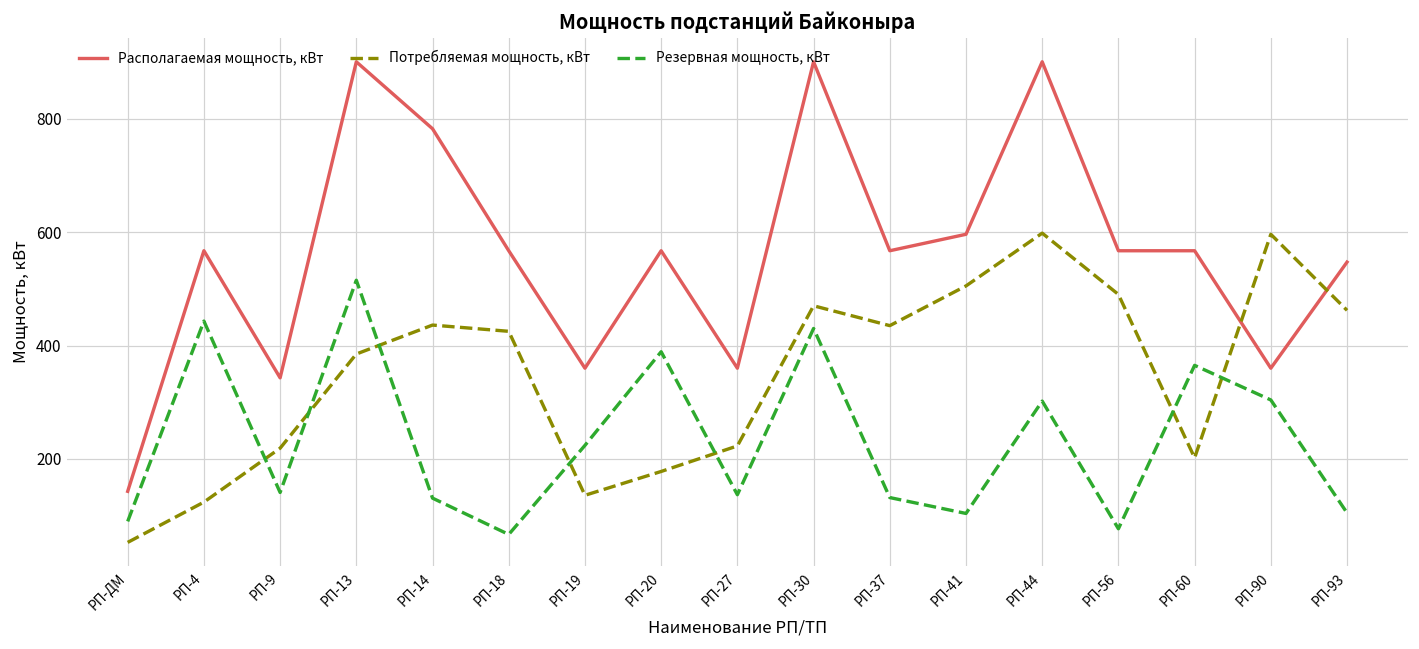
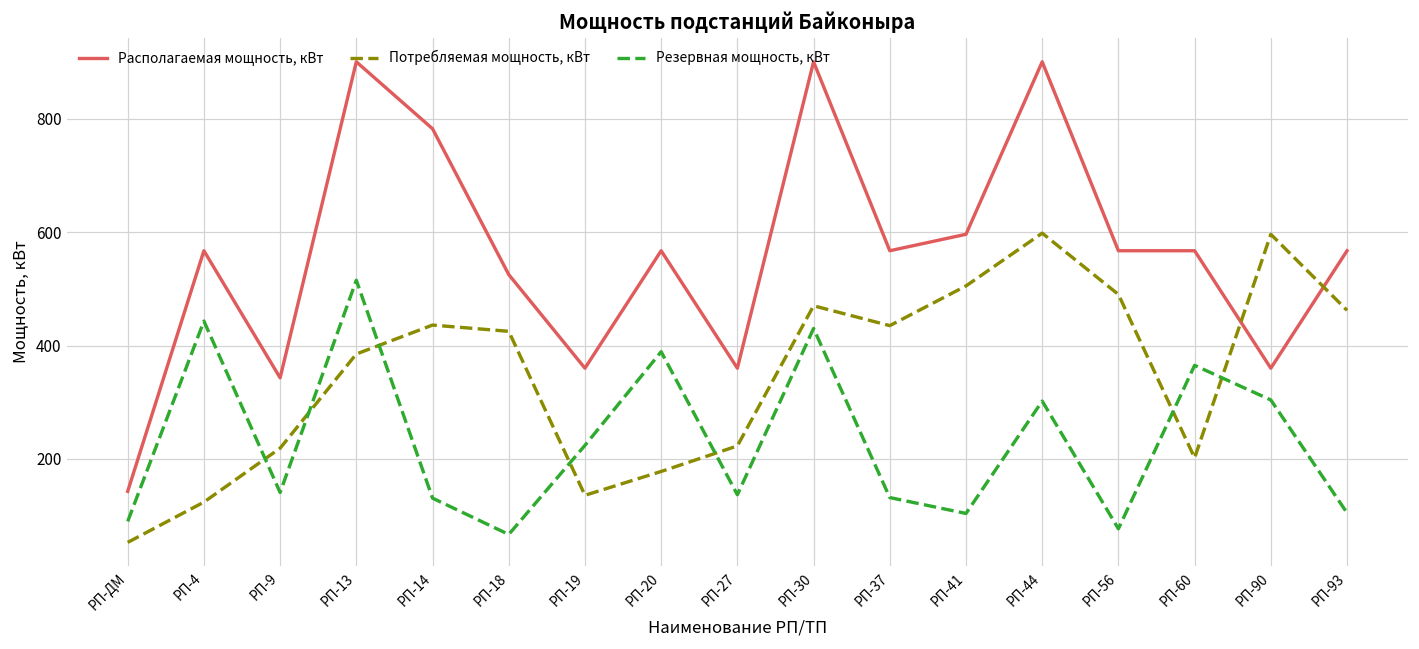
  {
    "Располагаемая мощность, кВт": {
      "РП-ДМ": 140,
      "РП-4": 570,
      "РП-9": 340,
      "РП-13": 900,
      "РП-14": 780,
-     "РП-18": 570,
+     "РП-18": 530,
      "РП-19": 360,
      "РП-20": 570,
      "РП-27": 360,
      "РП-30": 900,
      "РП-37": 570,
      "РП-41": 600,
      "РП-44": 900,
      "РП-56": 570,
      "РП-60": 570,
      "РП-90": 360,
-     "РП-93": 550
+     "РП-93": 570
    },
    "Потребляемая мощность, кВт": {
      "РП-ДМ": 50,
      "РП-4": 120,
      "РП-9": 220,
      "РП-13": 390,
      "РП-14": 440,
      "РП-18": 430,
      "РП-19": 140,
      "РП-20": 180,
      "РП-27": 220,
      "РП-30": 470,
      "РП-37": 440,
      "РП-41": 510,
      "РП-44": 600,
      "РП-56": 490,
      "РП-60": 200,
      "РП-90": 600,
      "РП-93": 460
    },
    "Резервная мощность, кВт": {
      "РП-ДМ": 90,
      "РП-4": 440,
      "РП-9": 140,
      "РП-13": 520,
      "РП-14": 130,
      "РП-18": 70,
      "РП-19": 220,
      "РП-20": 390,
      "РП-27": 140,
      "РП-30": 430,
      "РП-37": 130,
      "РП-41": 100,
      "РП-44": 300,
      "РП-56": 80,
      "РП-60": 370,
      "РП-90": 300,
      "РП-93": 110
    }
  }
